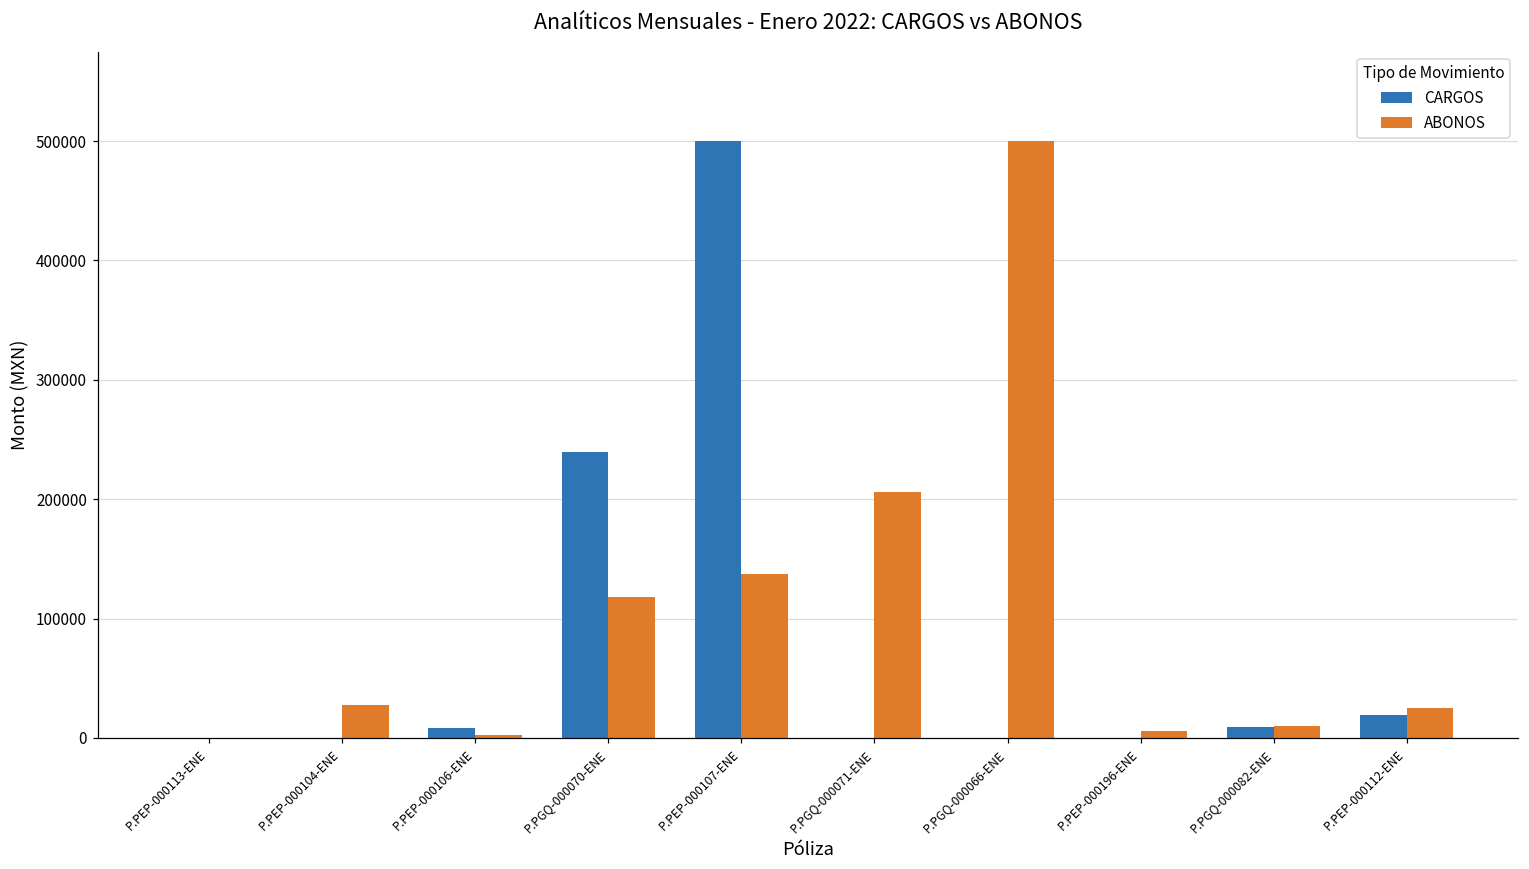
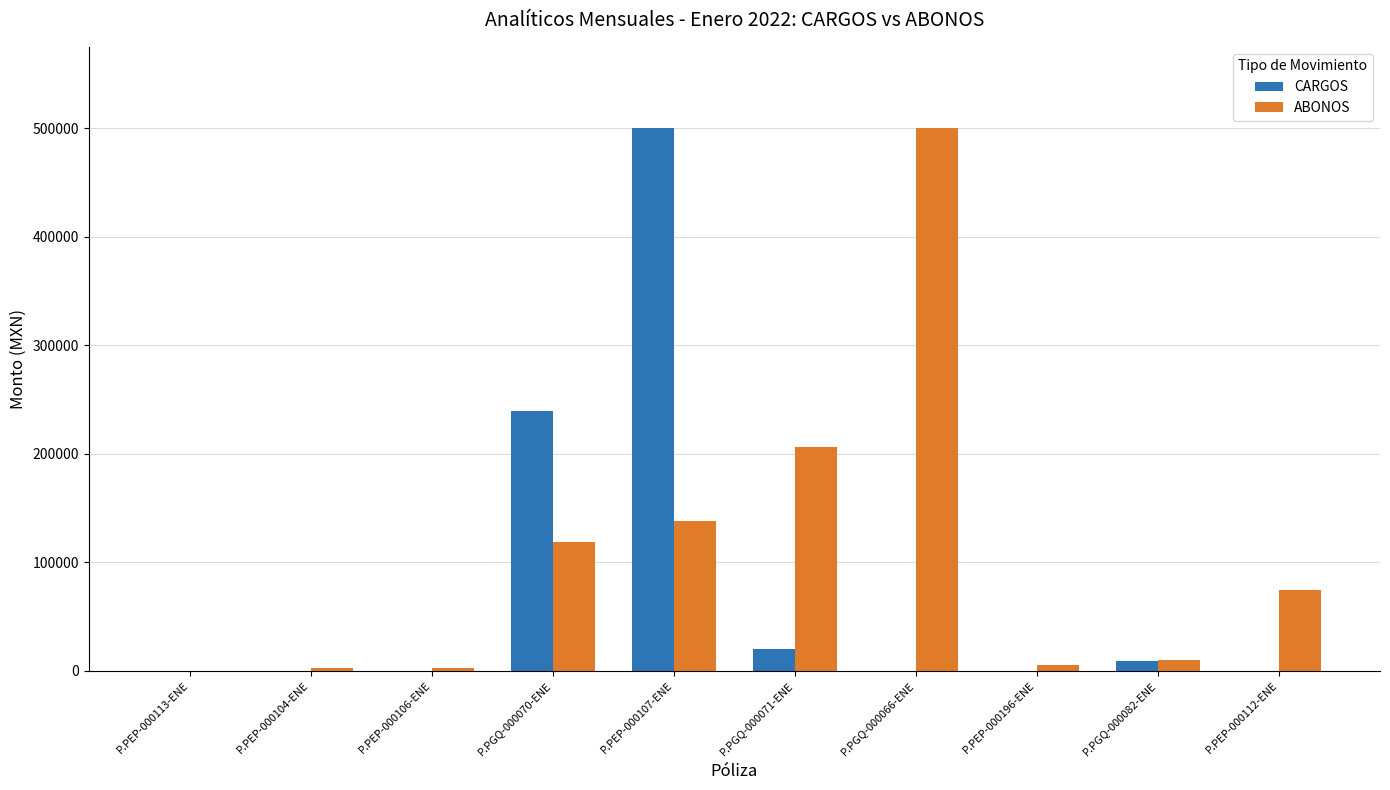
  {
    "CARGOS": {
      "P.PEP-000113-ENE": 0,
      "P.PEP-000104-ENE": 0,
-     "P.PEP-000106-ENE": 9000,
+     "P.PEP-000106-ENE": 0,
      "P.PGQ-000070-ENE": 239000,
      "P.PEP-000107-ENE": 500000,
-     "P.PGQ-000071-ENE": 0,
+     "P.PGQ-000071-ENE": 20000,
      "P.PGQ-000066-ENE": 0,
      "P.PEP-000196-ENE": 0,
      "P.PGQ-000082-ENE": 9000,
-     "P.PEP-000112-ENE": 19000
+     "P.PEP-000112-ENE": 0
    },
    "ABONOS": {
-     "P.PEP-000104-ENE": 27000,
+     "P.PEP-000104-ENE": 3000,
      "P.PEP-000106-ENE": 3000,
      "P.PGQ-000070-ENE": 118000,
      "P.PEP-000107-ENE": 138000,
      "P.PGQ-000071-ENE": 206000,
      "P.PGQ-000066-ENE": 500000,
      "P.PEP-000196-ENE": 6000,
      "P.PGQ-000082-ENE": 10000,
-     "P.PEP-000112-ENE": 25000
+     "P.PEP-000112-ENE": 74000
    }
  }
